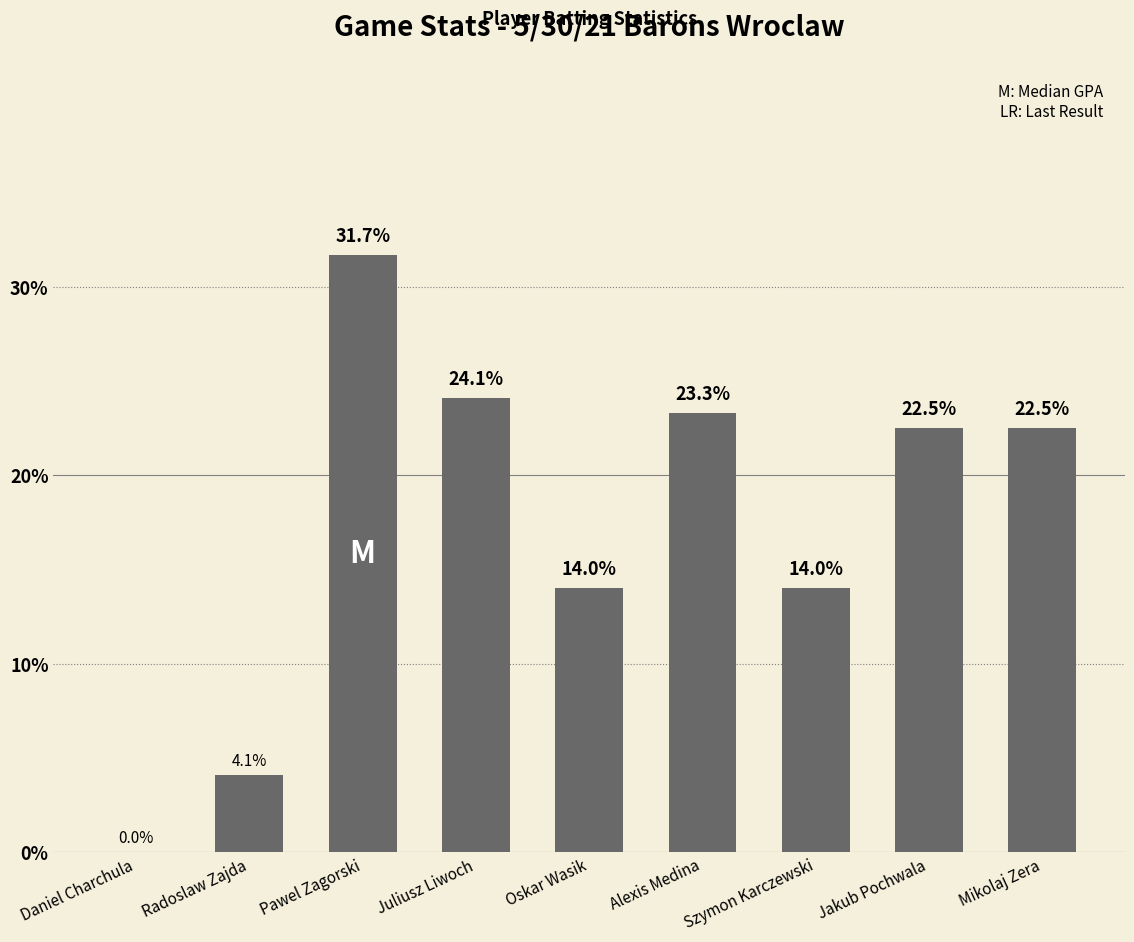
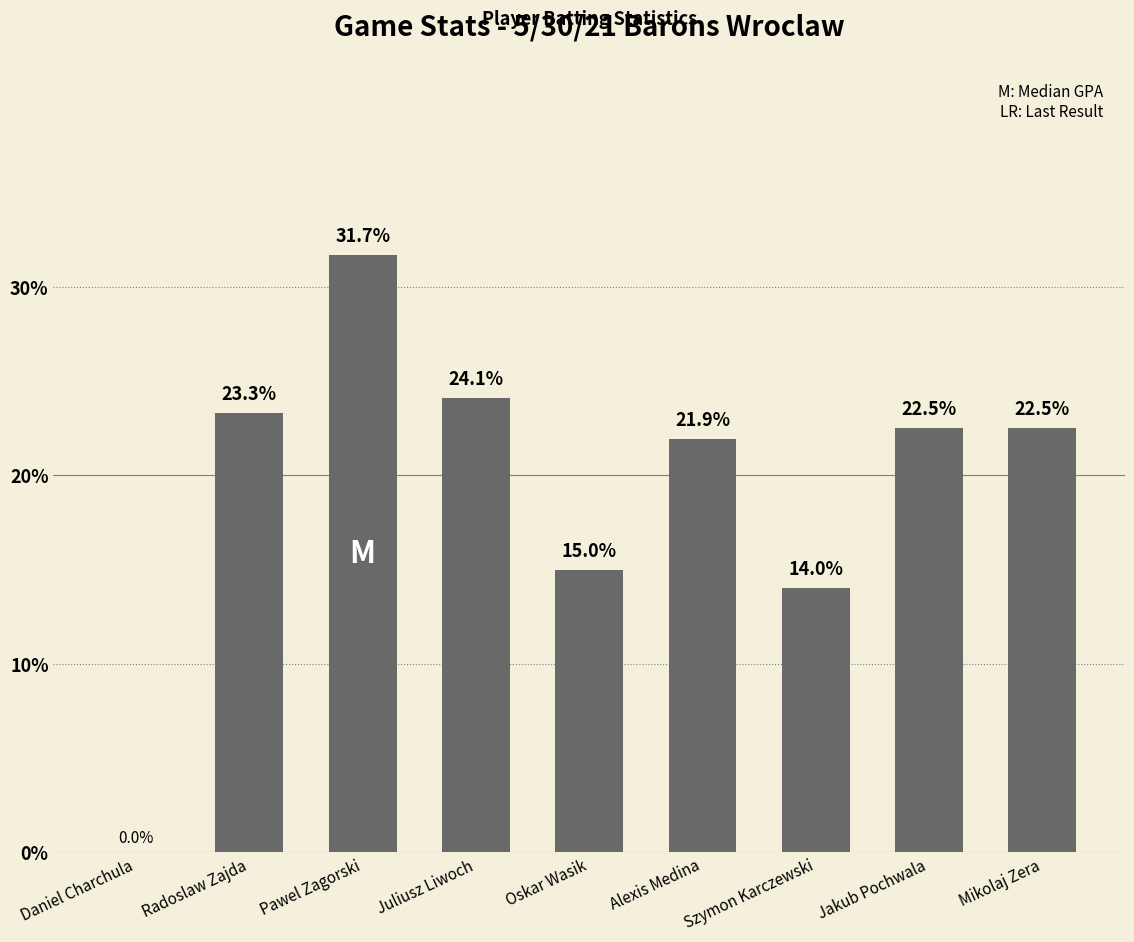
  {
    "Daniel Charchula": "0.0%",
-   "Radoslaw Zajda": "4.1%",
+   "Radoslaw Zajda": "23.3%",
    "Pawel Zagorski": "31.7%",
    "Juliusz Liwoch": "24.1%",
-   "Oskar Wasik": "14.0%",
-   "Alexis Medina": "23.3%",
+   "Oskar Wasik": "15.0%",
+   "Alexis Medina": "21.9%",
    "Szymon Karczewski": "14.0%",
    "Jakub Pochwala": "22.5%",
    "Mikolaj Zera": "22.5%"
  }
